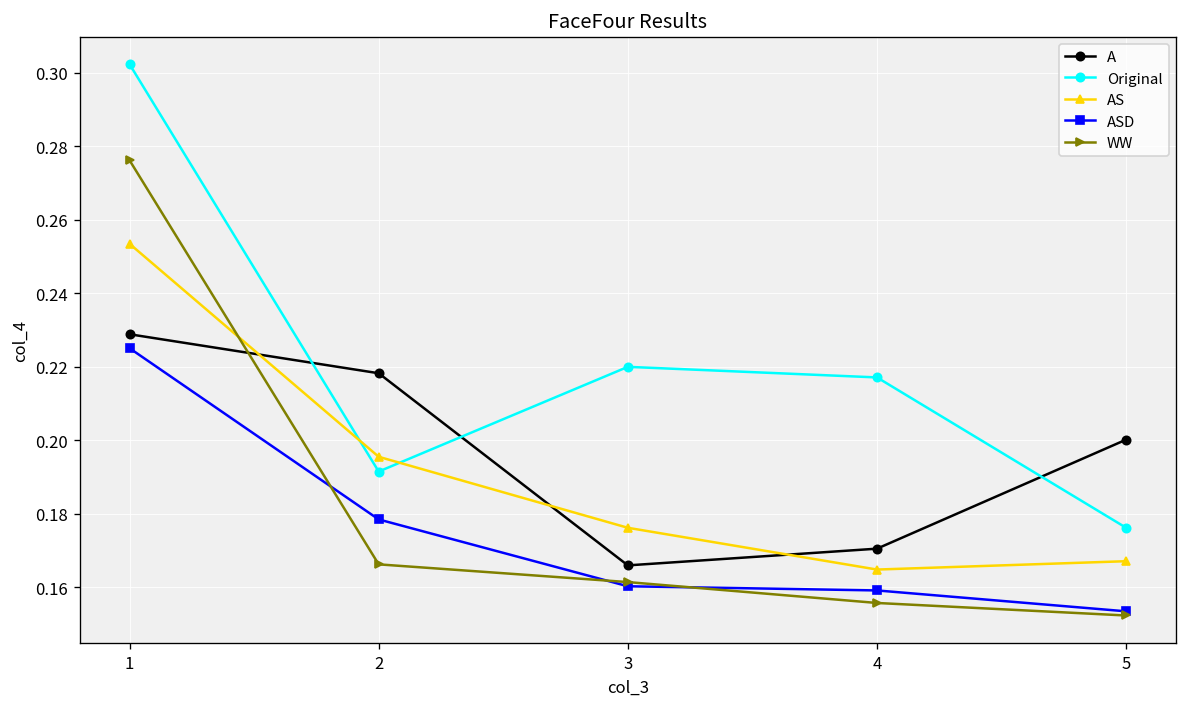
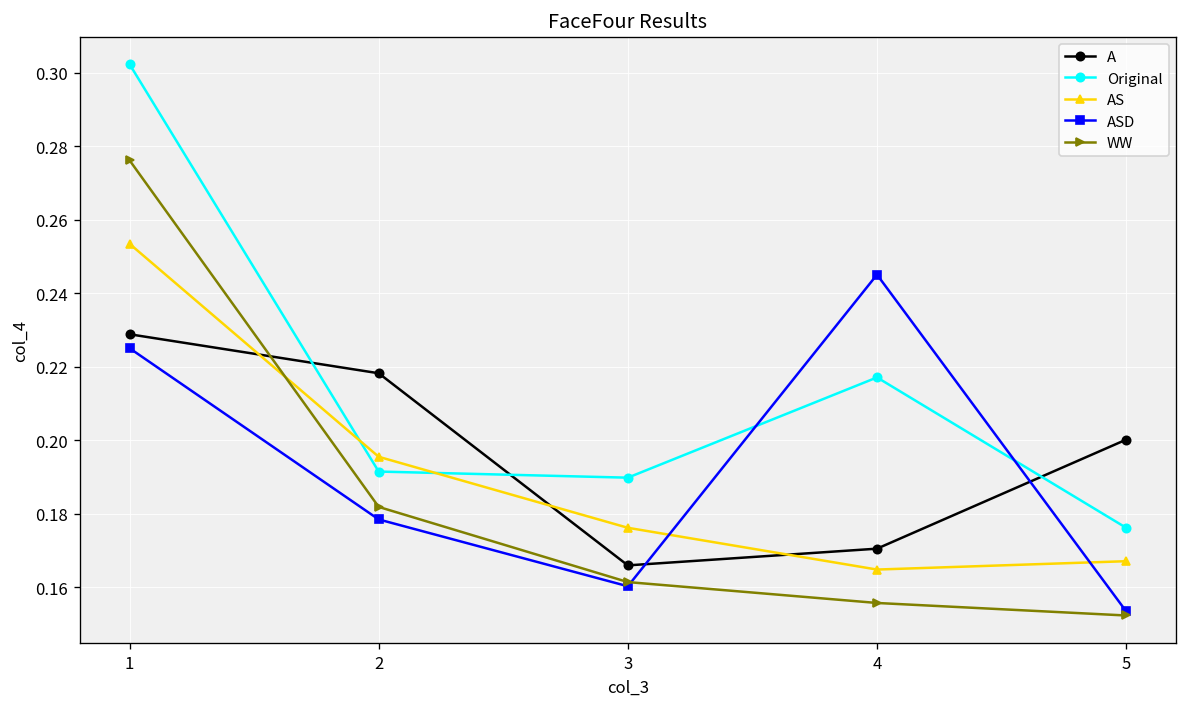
  {
    "A": {
      "1": 0.229,
      "2": 0.218,
      "3": 0.166,
      "4": 0.170,
      "5": 0.200
    },
    "Original": {
      "1": 0.302,
      "2": 0.191,
-     "3": 0.220,
+     "3": 0.190,
      "4": 0.217,
      "5": 0.176
    },
    "AS": {
      "1": 0.253,
      "2": 0.195,
      "3": 0.176,
      "4": 0.165,
      "5": 0.167
    },
    "ASD": {
      "1": 0.225,
      "2": 0.178,
      "3": 0.160,
-     "4": 0.159,
+     "4": 0.245,
      "5": 0.153
    },
    "WW": {
      "1": 0.276,
-     "2": 0.166,
+     "2": 0.182,
      "3": 0.161,
      "4": 0.156,
      "5": 0.152
    }
  }
